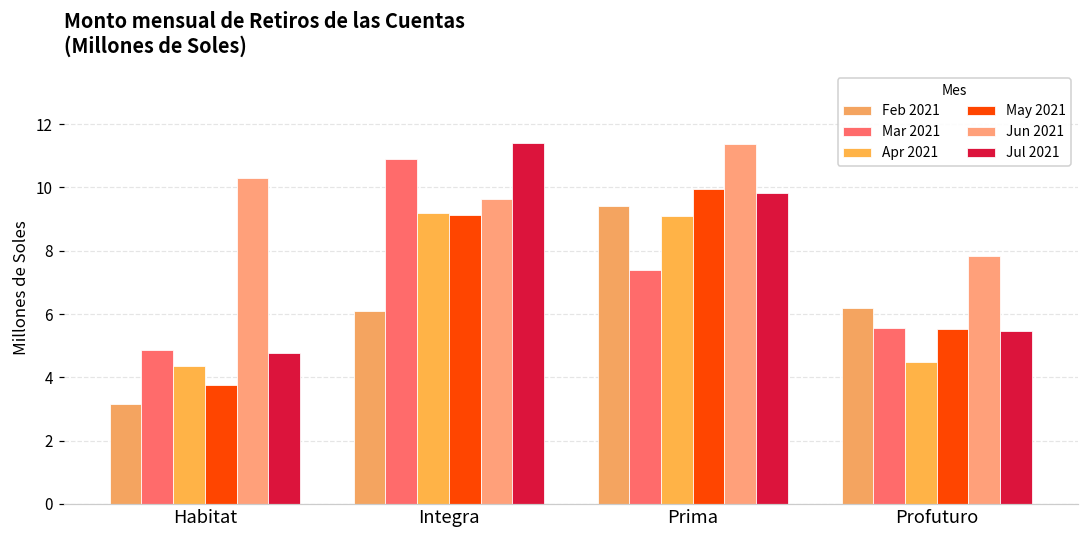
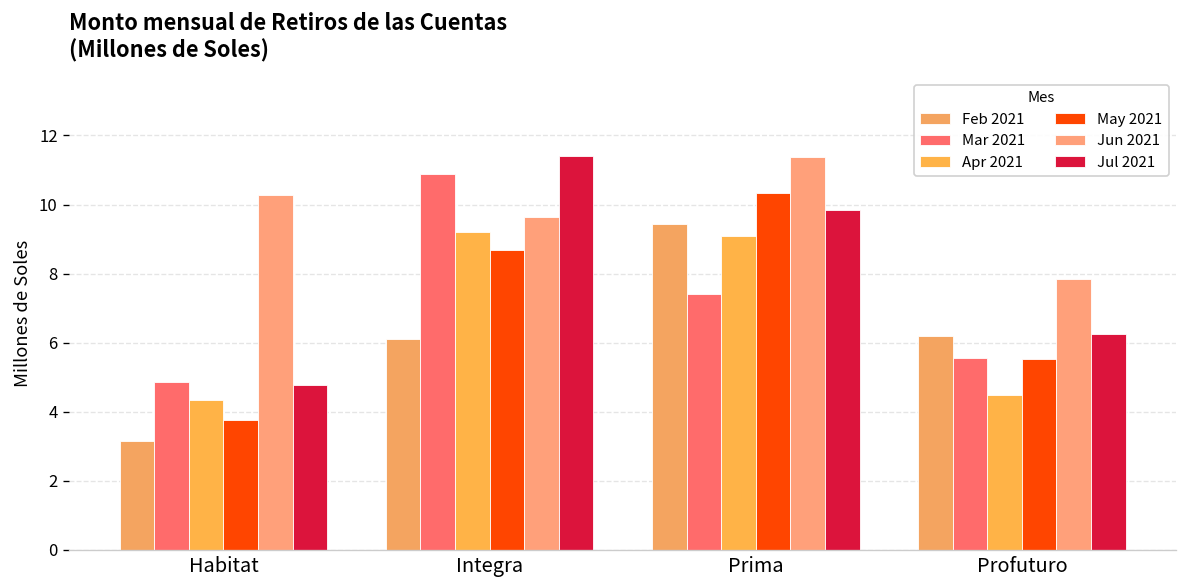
  {
    "May 2021": {
      "Habitat": 3.8,
-     "Integra": 9.1,
-     "Prima": 9.9,
+     "Integra": 8.7,
+     "Prima": 10.3,
      "Profuturo": 5.5
    },
    "Jul 2021": {
      "Habitat": 4.8,
      "Integra": 11.4,
      "Prima": 9.8,
-     "Profuturo": 5.5
+     "Profuturo": 6.3
    }
  }
